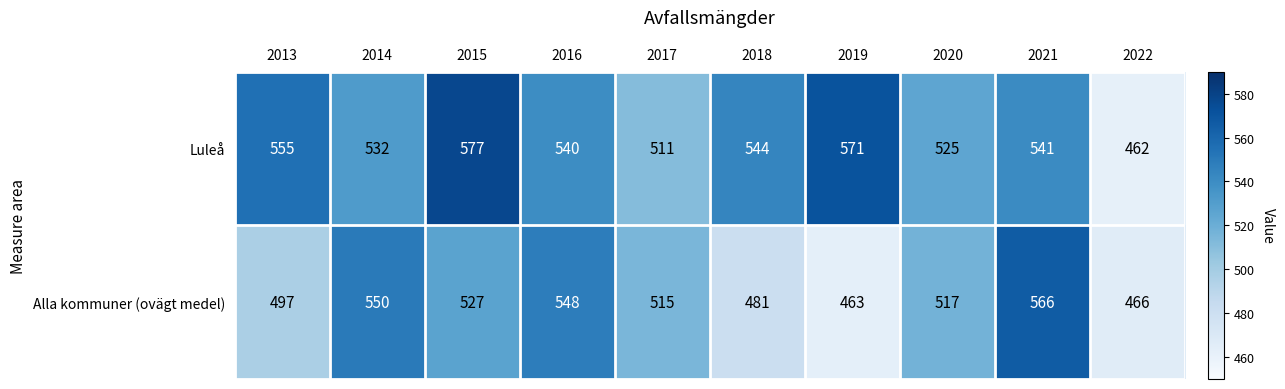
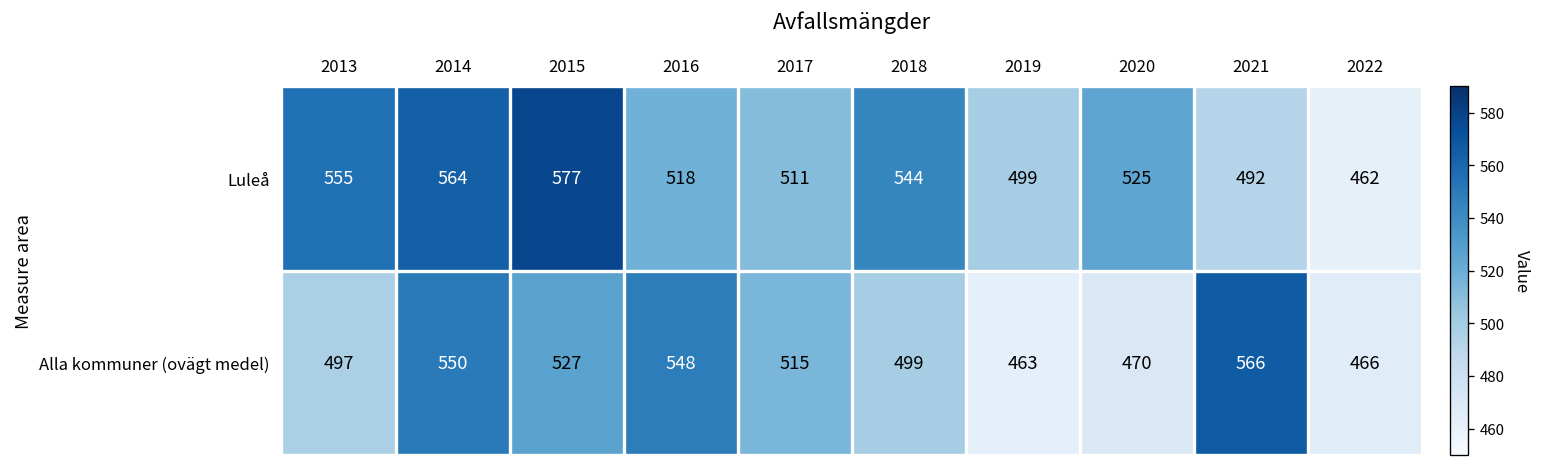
  {
    "Luleå": {
      "2013": 555,
-     "2014": 532,
+     "2014": 564,
      "2015": 577,
-     "2016": 540,
+     "2016": 518,
      "2017": 511,
      "2018": 544,
-     "2019": 571,
+     "2019": 499,
      "2020": 525,
-     "2021": 541,
+     "2021": 492,
      "2022": 462
    },
    "Alla kommuner (ovägt medel)": {
      "2013": 497,
      "2014": 550,
      "2015": 527,
      "2016": 548,
      "2017": 515,
-     "2018": 481,
+     "2018": 499,
      "2019": 463,
-     "2020": 517,
+     "2020": 470,
      "2021": 566,
      "2022": 466
    }
  }
